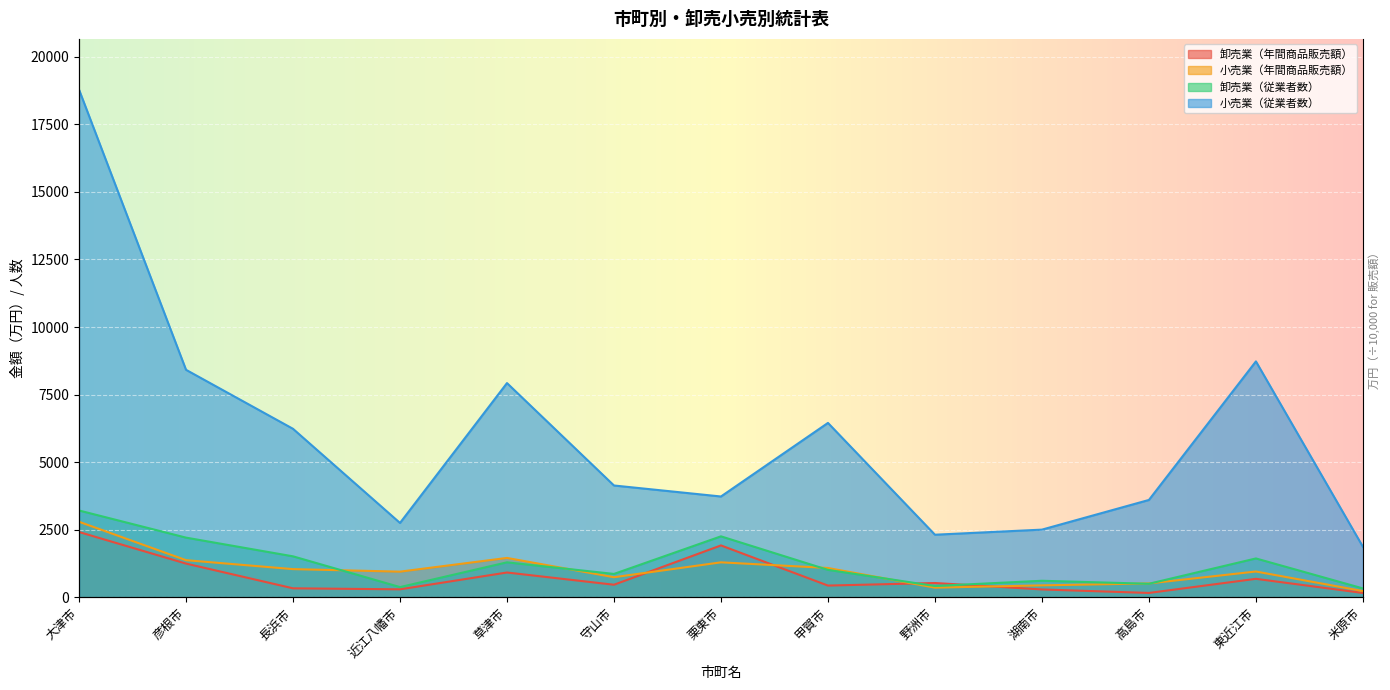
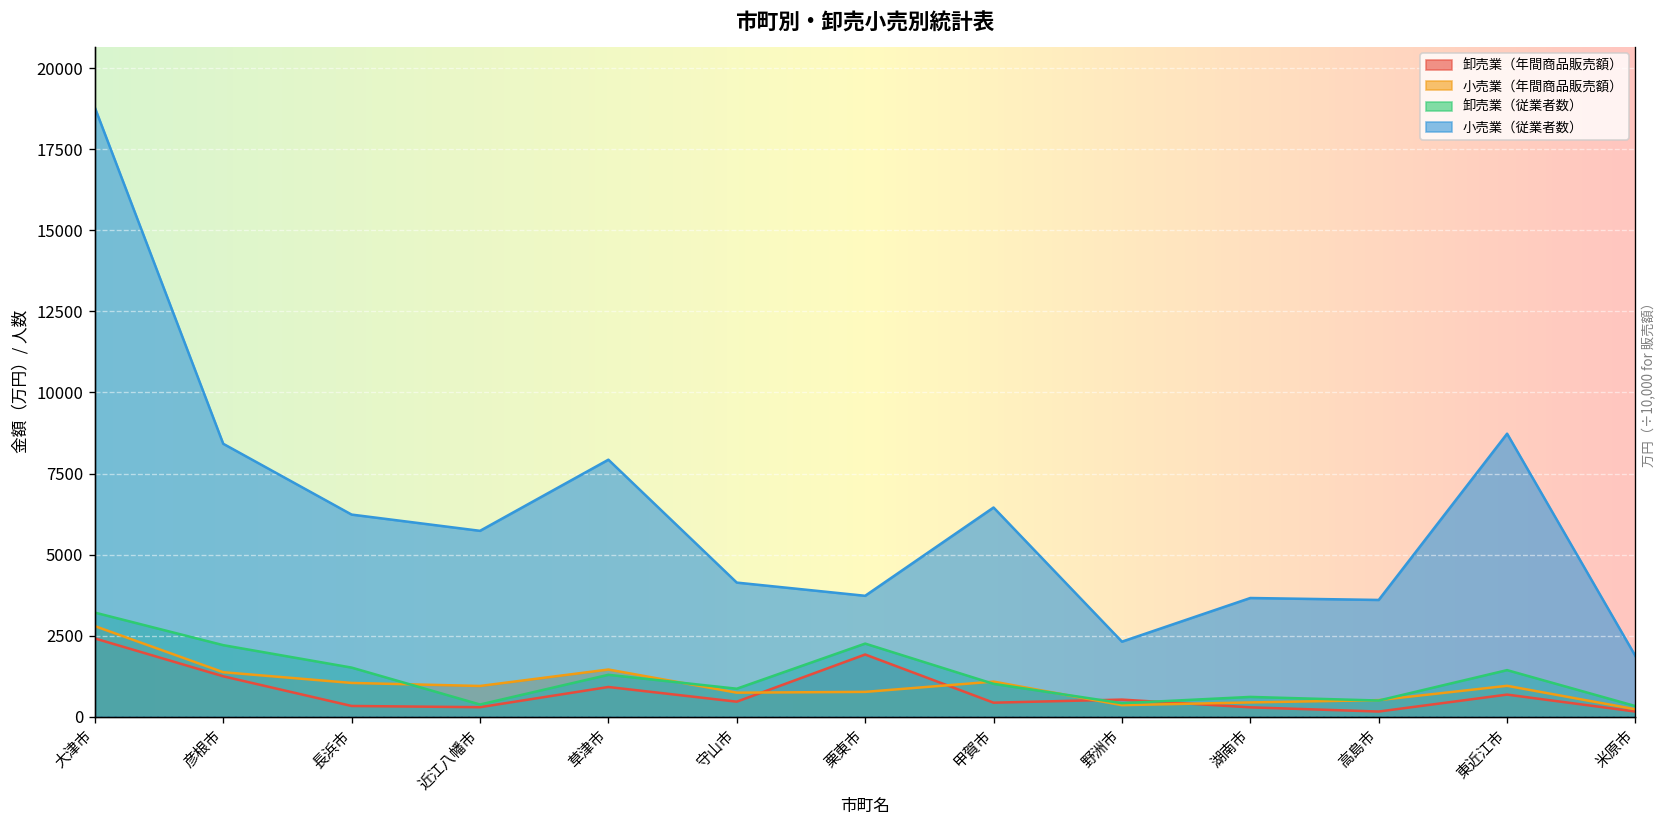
  {
    "卸売業（年間商品販売額）": {
      "大津市": 2400,
      "彦根市": 1200,
      "長浜市": 300,
      "草津市": 900,
      "守山市": 500,
      "栗東市": 1900,
      "甲賀市": 400,
      "野洲市": 500,
      "湖南市": 300,
      "高島市": 200,
      "東近江市": 700
    },
    "小売業（年間商品販売額）": {
      "大津市": 2800,
      "彦根市": 1400,
      "長浜市": 1000,
      "近江八幡市": 1000,
      "草津市": 1500,
      "守山市": 700,
-     "栗東市": 1300,
+     "栗東市": 800,
      "湖南市": 400,
      "東近江市": 1000
    },
    "卸売業（従業者数）": {
      "大津市": 3200,
      "彦根市": 2200,
      "長浜市": 1500,
      "草津市": 1300,
      "守山市": 900,
      "栗東市": 2300,
      "湖南市": 600,
      "東近江市": 1400,
      "米原市": 300
    },
    "小売業（従業者数）": {
      "大津市": 18800,
      "彦根市": 8400,
      "長浜市": 6200,
-     "近江八幡市": 2800,
+     "近江八幡市": 5700,
      "草津市": 7900,
      "守山市": 4100,
      "栗東市": 3700,
      "甲賀市": 6500,
      "野洲市": 2300,
-     "湖南市": 2500,
+     "湖南市": 3700,
      "高島市": 3600,
      "東近江市": 8700,
      "米原市": 1900
    }
  }
